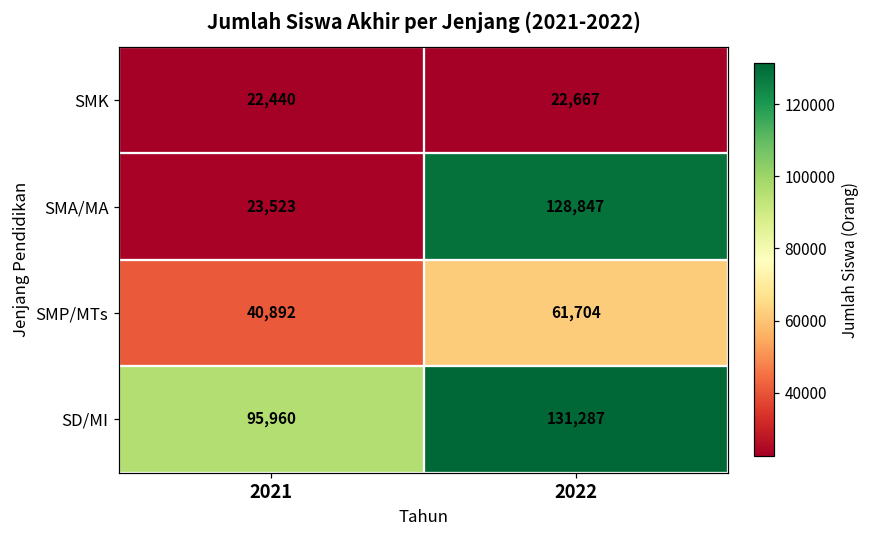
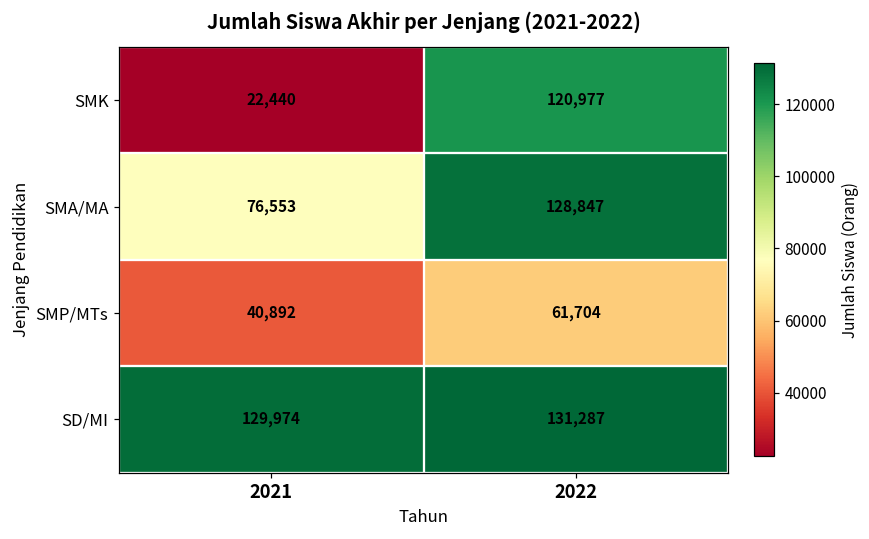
  {
    "SMK": {
      "2021": "22,440",
-     "2022": "22,667"
+     "2022": "120,977"
    },
    "SMA/MA": {
-     "2021": "23,523",
+     "2021": "76,553",
      "2022": "128,847"
    },
    "SMP/MTs": {
      "2021": "40,892",
      "2022": "61,704"
    },
    "SD/MI": {
-     "2021": "95,960",
+     "2021": "129,974",
      "2022": "131,287"
    }
  }
